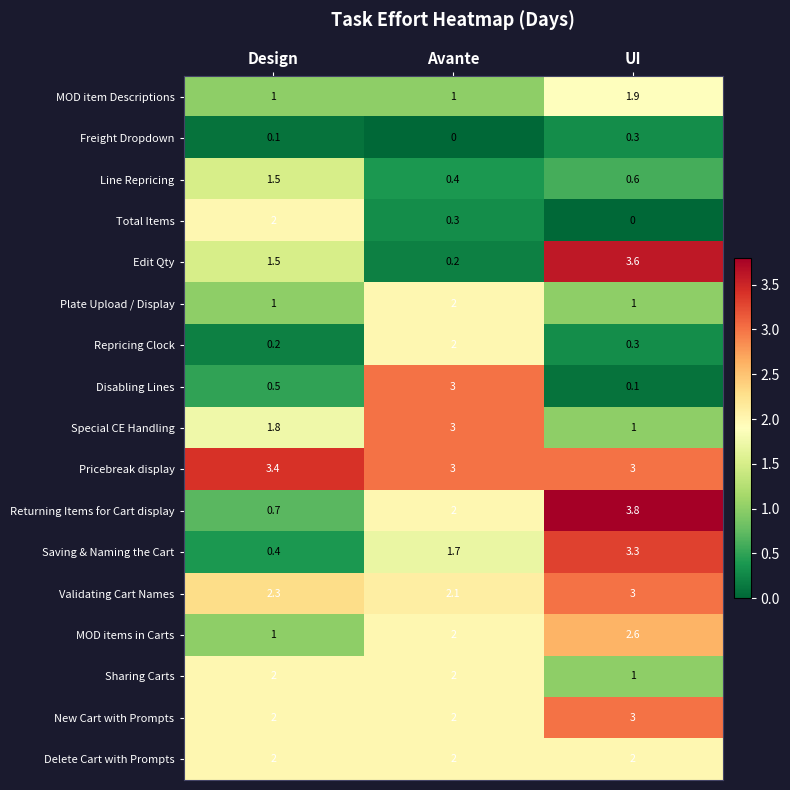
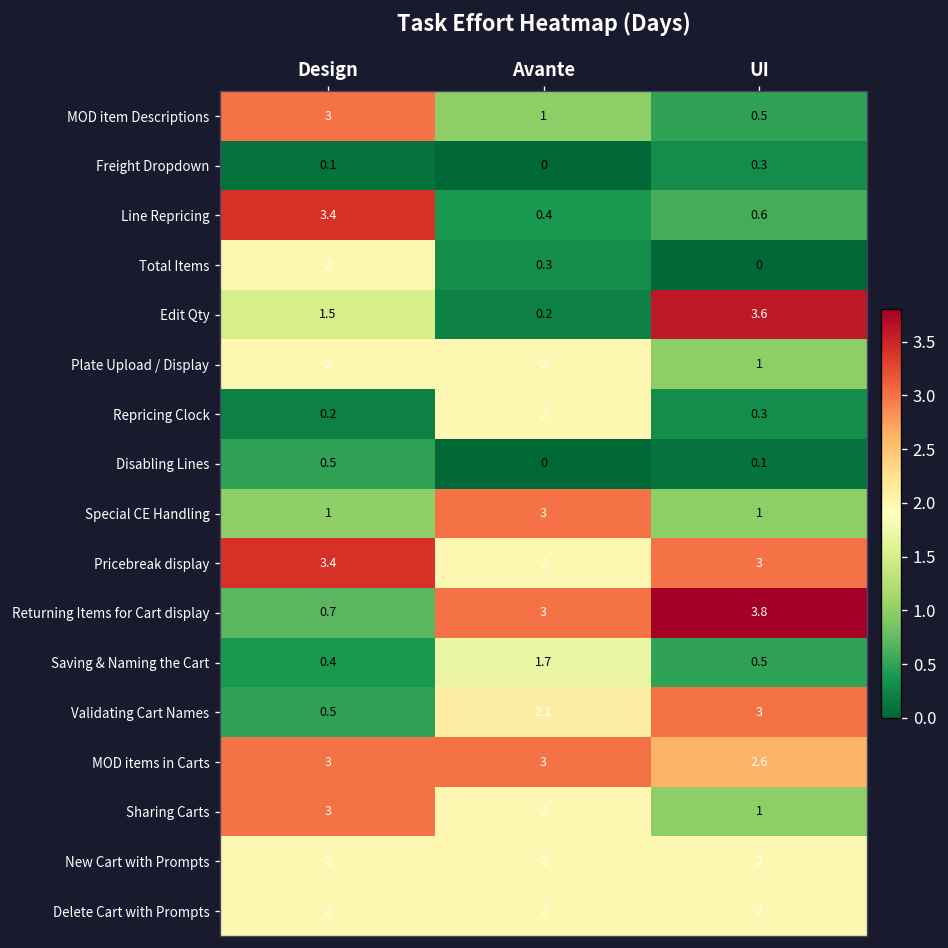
  {
    "MOD item Descriptions": {
-     "Design": 1,
+     "Design": 3,
      "Avante": 1,
-     "UI": 1.9
+     "UI": 0.5
    },
    "Freight Dropdown": {
      "Design": 0.1,
      "Avante": 0,
      "UI": 0.3
    },
    "Line Repricing": {
-     "Design": 1.5,
+     "Design": 3.4,
      "Avante": 0.4,
      "UI": 0.6
    },
    "Total Items": {
      "Design": 2,
      "Avante": 0.3,
      "UI": 0
    },
    "Edit Qty": {
      "Design": 1.5,
      "Avante": 0.2,
      "UI": 3.6
    },
    "Plate Upload / Display": {
-     "Design": 1,
+     "Design": 2,
      "Avante": 2,
      "UI": 1
    },
    "Repricing Clock": {
      "Design": 0.2,
      "Avante": 2,
      "UI": 0.3
    },
    "Disabling Lines": {
      "Design": 0.5,
-     "Avante": 3,
+     "Avante": 0,
      "UI": 0.1
    },
    "Special CE Handling": {
-     "Design": 1.8,
+     "Design": 1,
      "Avante": 3,
      "UI": 1
    },
    "Pricebreak display": {
      "Design": 3.4,
-     "Avante": 3,
+     "Avante": 2,
      "UI": 3
    },
    "Returning Items for Cart display": {
      "Design": 0.7,
-     "Avante": 2,
+     "Avante": 3,
      "UI": 3.8
    },
    "Saving & Naming the Cart": {
      "Design": 0.4,
      "Avante": 1.7,
-     "UI": 3.3
+     "UI": 0.5
    },
    "Validating Cart Names": {
-     "Design": 2.3,
+     "Design": 0.5,
      "Avante": 2.1,
      "UI": 3
    },
    "MOD items in Carts": {
-     "Design": 1,
-     "Avante": 2,
+     "Design": 3,
+     "Avante": 3,
      "UI": 2.6
    },
    "Sharing Carts": {
-     "Design": 2,
+     "Design": 3,
      "Avante": 2,
      "UI": 1
    },
    "New Cart with Prompts": {
      "Design": 2,
      "Avante": 2,
-     "UI": 3
+     "UI": 2
    },
    "Delete Cart with Prompts": {
      "Design": 2,
      "Avante": 2,
      "UI": 2
    }
  }
